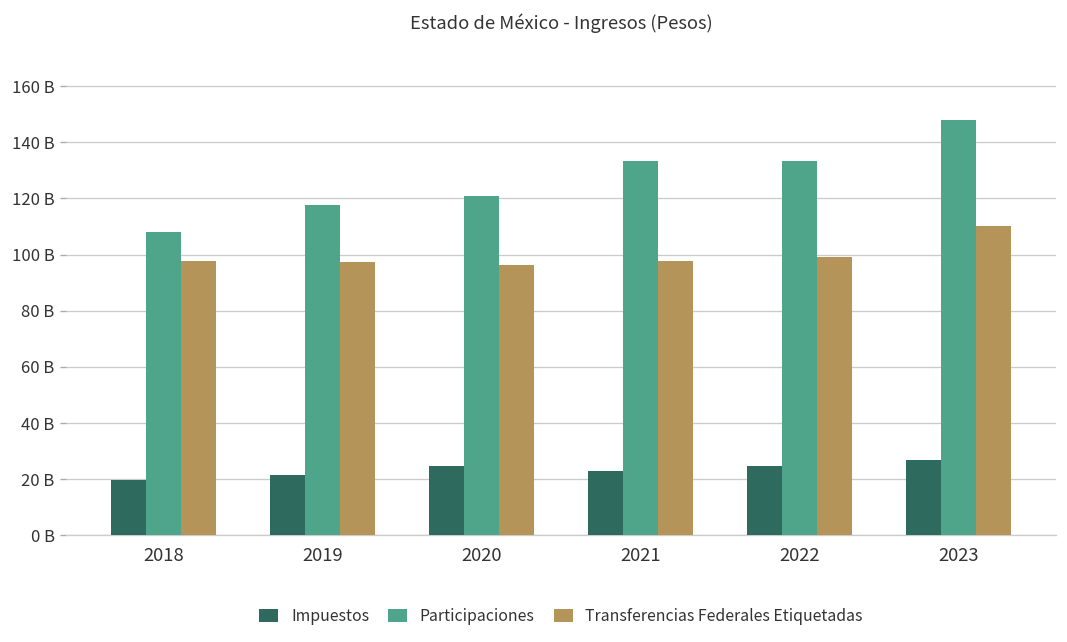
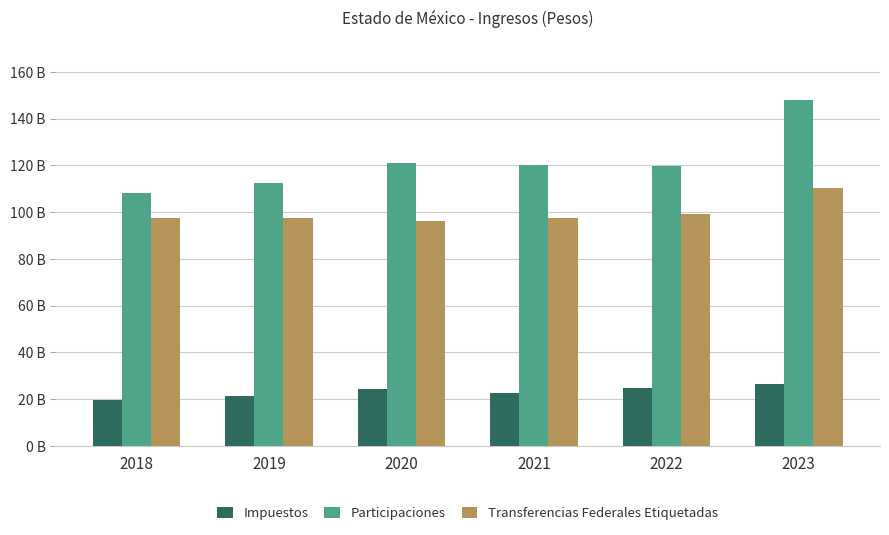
  {
    "Impuestos": {
      "2018": 20000000000,
      "2019": 21000000000,
      "2020": 25000000000,
      "2021": 23000000000,
      "2022": 25000000000,
      "2023": 27000000000
    },
    "Participaciones": {
      "2018": 108000000000,
-     "2019": 118000000000,
+     "2019": 112000000000,
      "2020": 121000000000,
-     "2021": 133000000000,
-     "2022": 133000000000,
+     "2021": 120000000000,
+     "2022": 120000000000,
      "2023": 148000000000
    },
    "Transferencias Federales Etiquetadas": {
      "2018": 98000000000,
      "2019": 97000000000,
      "2020": 96000000000,
      "2021": 98000000000,
      "2022": 99000000000,
      "2023": 110000000000
    }
  }
